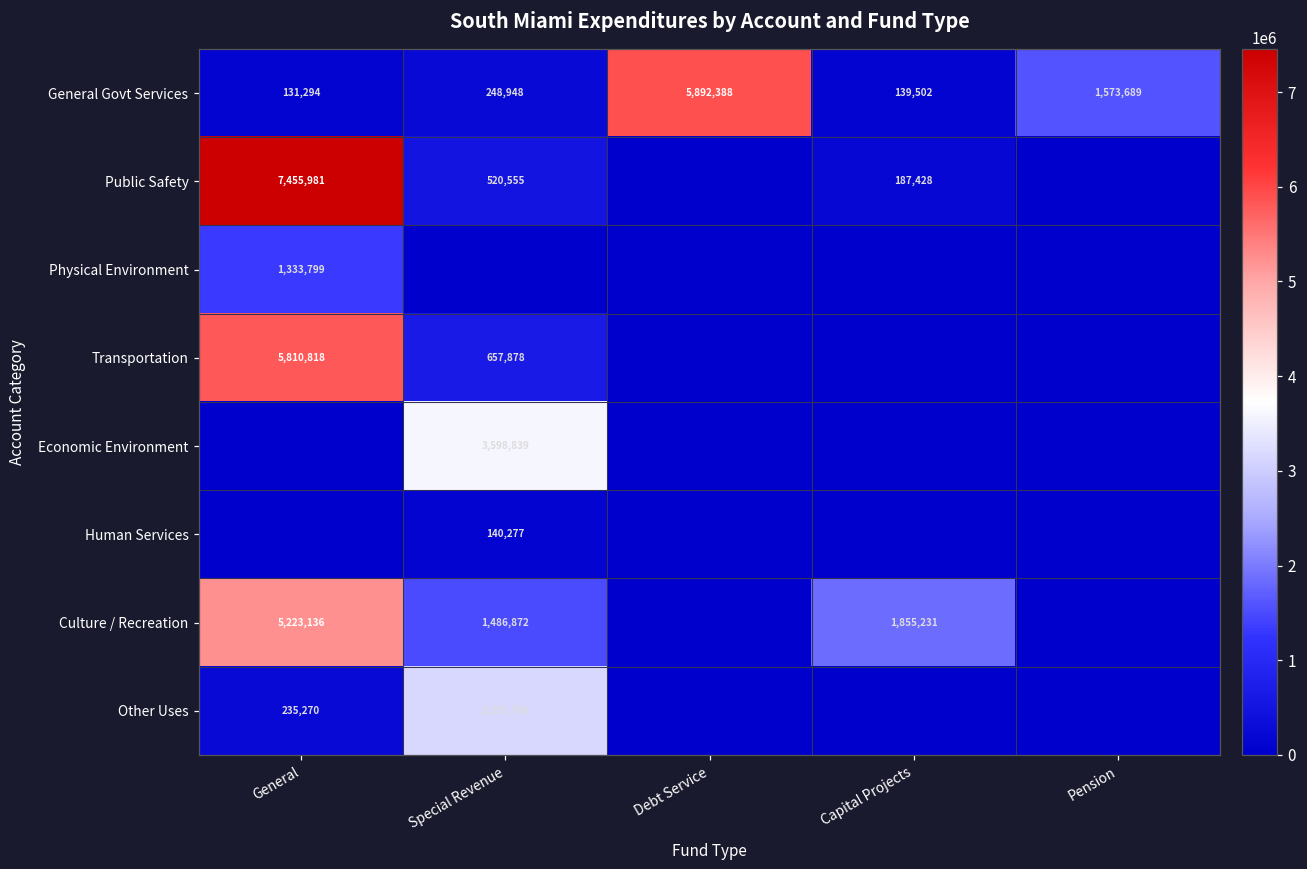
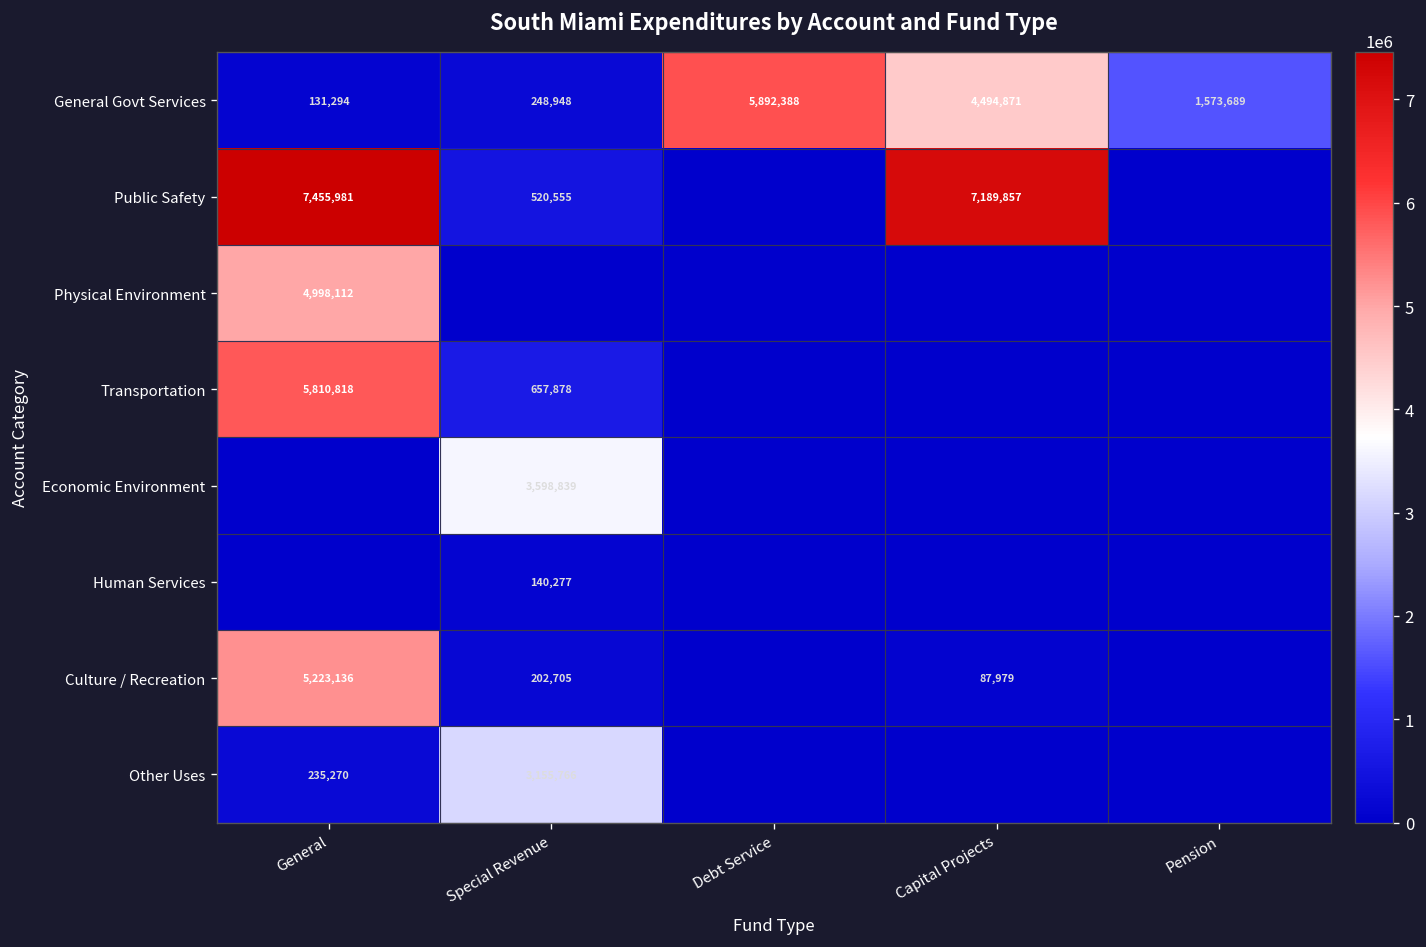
  {
    "General Govt Services": {
      "General": "131,294",
      "Special Revenue": "248,948",
      "Debt Service": "5,892,388",
-     "Capital Projects": "139,502",
+     "Capital Projects": "4,494,871",
      "Pension": "1,573,689"
    },
    "Public Safety": {
      "General": "7,455,981",
      "Special Revenue": "520,555",
-     "Capital Projects": "187,428"
+     "Capital Projects": "7,189,857"
    },
    "Physical Environment": {
-     "General": "1,333,799"
+     "General": "4,998,112"
    },
    "Transportation": {
      "General": "5,810,818",
      "Special Revenue": "657,878"
    },
    "Human Services": {
      "Special Revenue": "140,277"
    },
    "Culture / Recreation": {
      "General": "5,223,136",
-     "Special Revenue": "1,486,872",
-     "Capital Projects": "1,855,231"
+     "Special Revenue": "202,705",
+     "Capital Projects": "87,979"
    },
    "Other Uses": {
      "General": "235,270"
    }
  }
